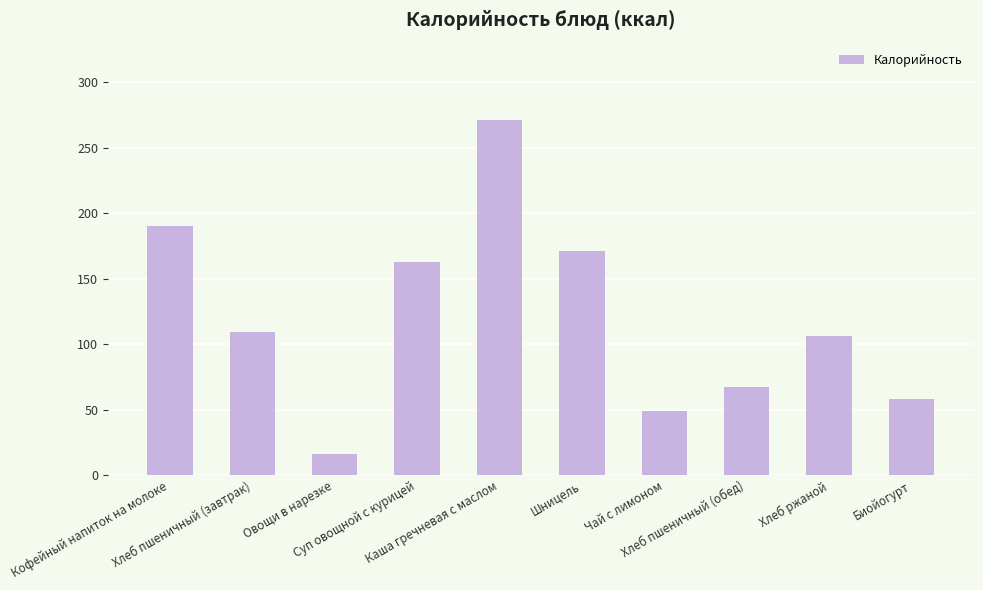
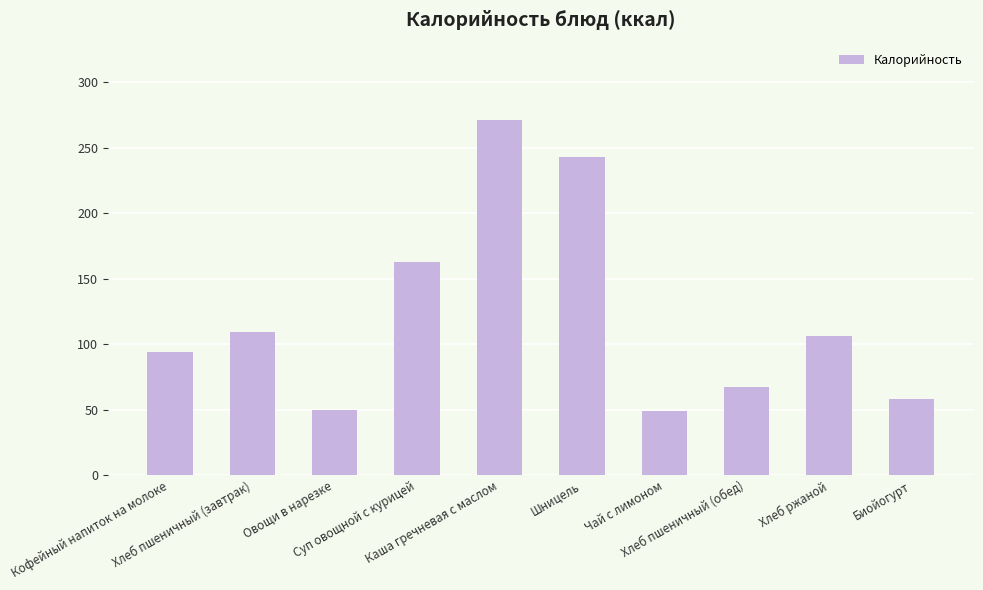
  {
-   "Кофейный напиток на молоке": 190,
+   "Кофейный напиток на молоке": 94,
    "Хлеб пшеничный (завтрак)": 109,
-   "Овощи в нарезке": 16,
+   "Овощи в нарезке": 50,
    "Суп овощной с курицей": 163,
    "Каша гречневая с маслом": 271,
-   "Шницель": 171,
+   "Шницель": 243,
    "Чай с лимоном": 49,
    "Хлеб пшеничный (обед)": 67,
    "Хлеб ржаной": 106,
    "Биойогурт": 58
  }
